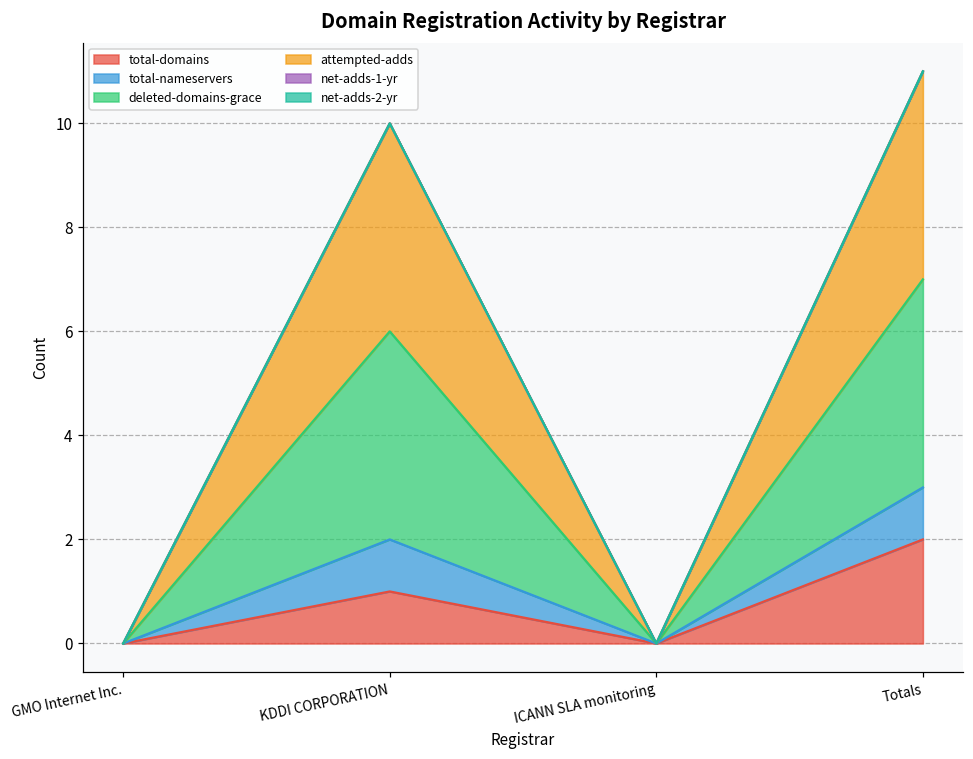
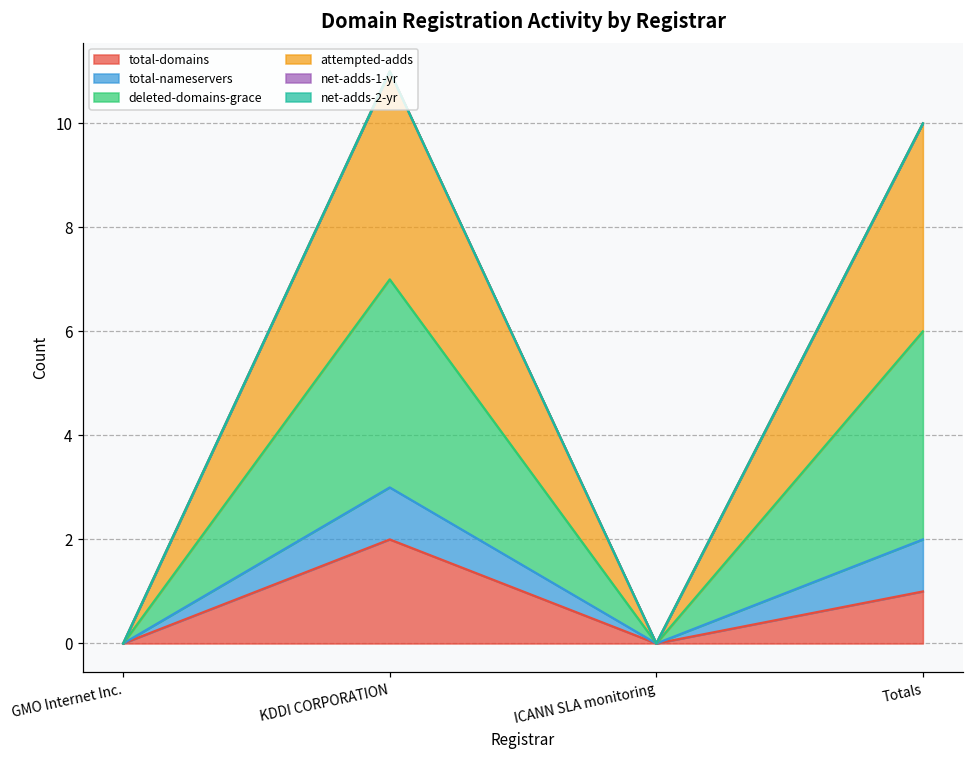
  {
    "total-domains": {
-     "KDDI CORPORATION": 1,
-     "Totals": 2
+     "KDDI CORPORATION": 2,
+     "Totals": 1
    },
    "total-nameservers": {
      "KDDI CORPORATION": 1,
      "Totals": 1
    }
  }
